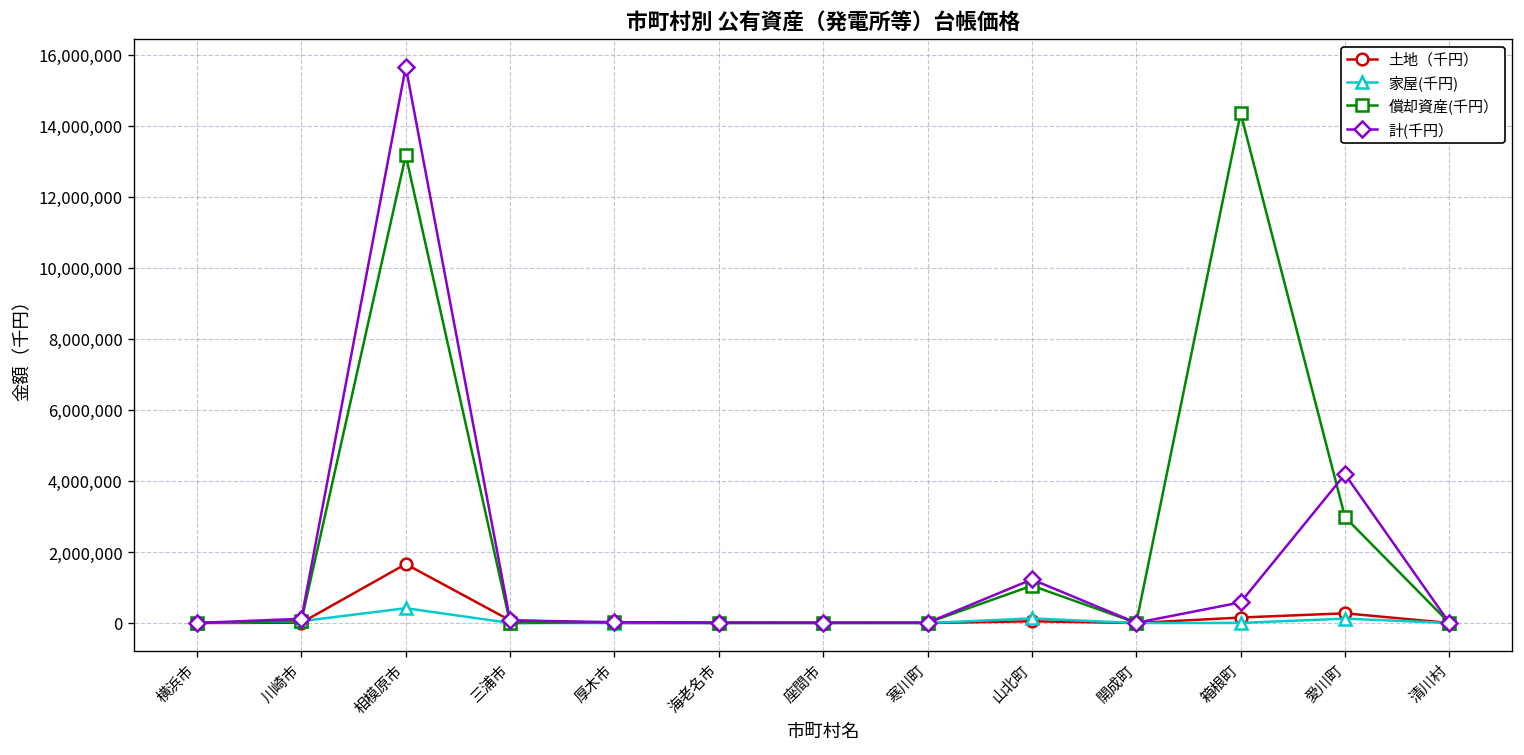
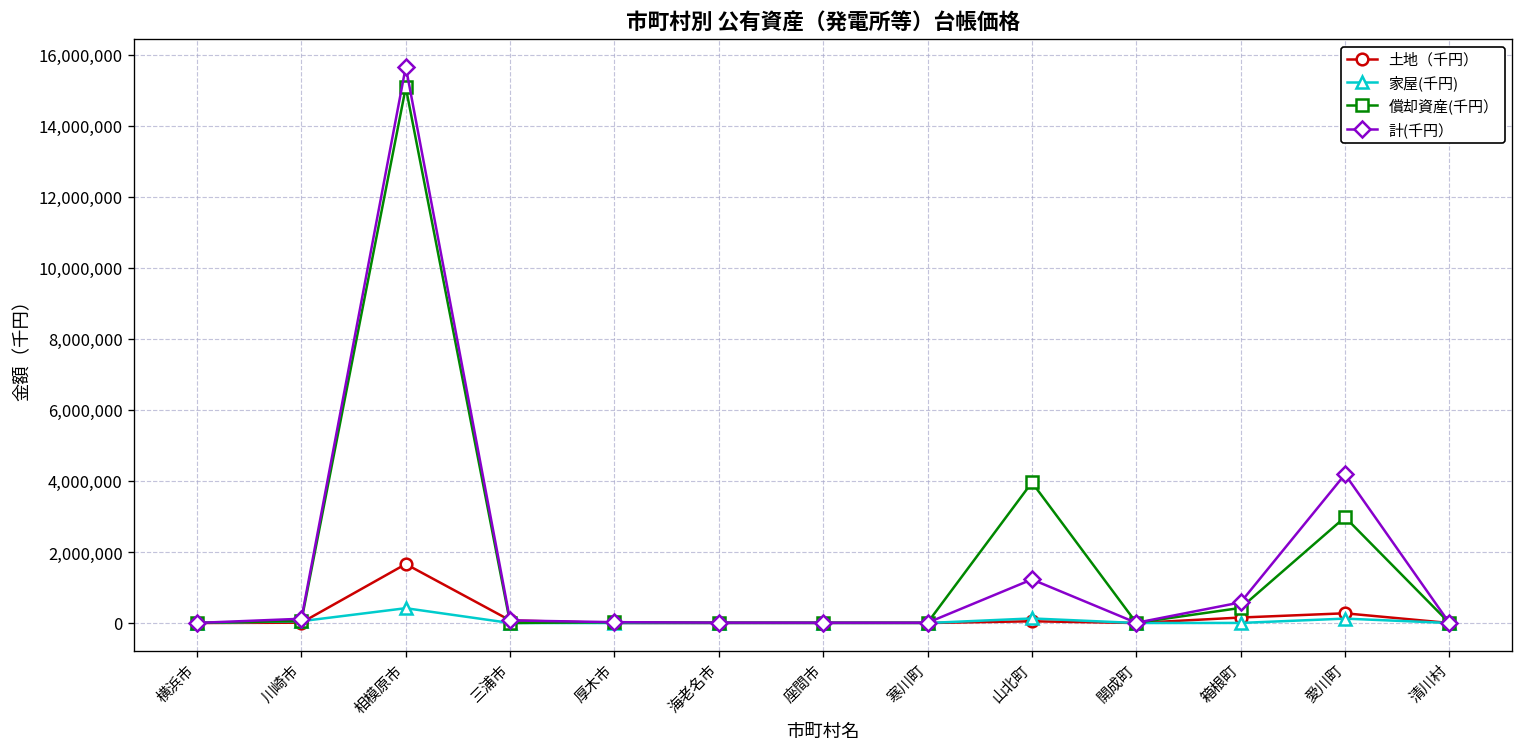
  {
    "土地（千円）": {
      "相模原市": "1,700,000",
      "箱根町": "200,000",
      "愛川町": "300,000"
    },
    "家屋(千円)": {
      "相模原市": "400,000",
      "箱根町": "0",
      "愛川町": "100,000"
    },
    "償却資産(千円）": {
-     "相模原市": "13,200,000",
-     "山北町": "1,100,000",
-     "箱根町": "14,400,000",
+     "相模原市": "15,100,000",
+     "山北町": "4,000,000",
+     "箱根町": "400,000",
      "愛川町": "3,000,000"
    },
    "計(千円）": {
      "相模原市": "15,700,000",
      "山北町": "1,200,000",
      "箱根町": "600,000",
      "愛川町": "4,200,000"
    }
  }
